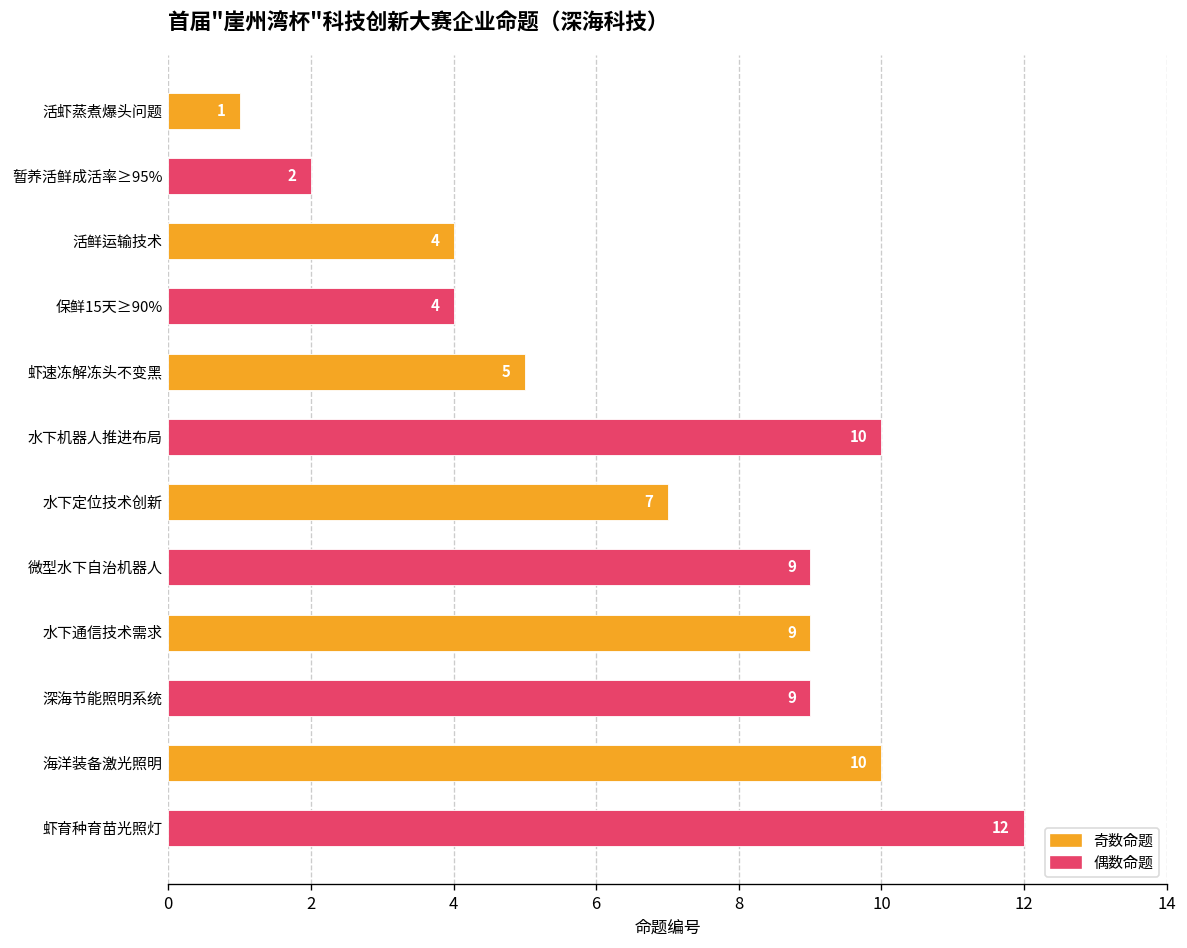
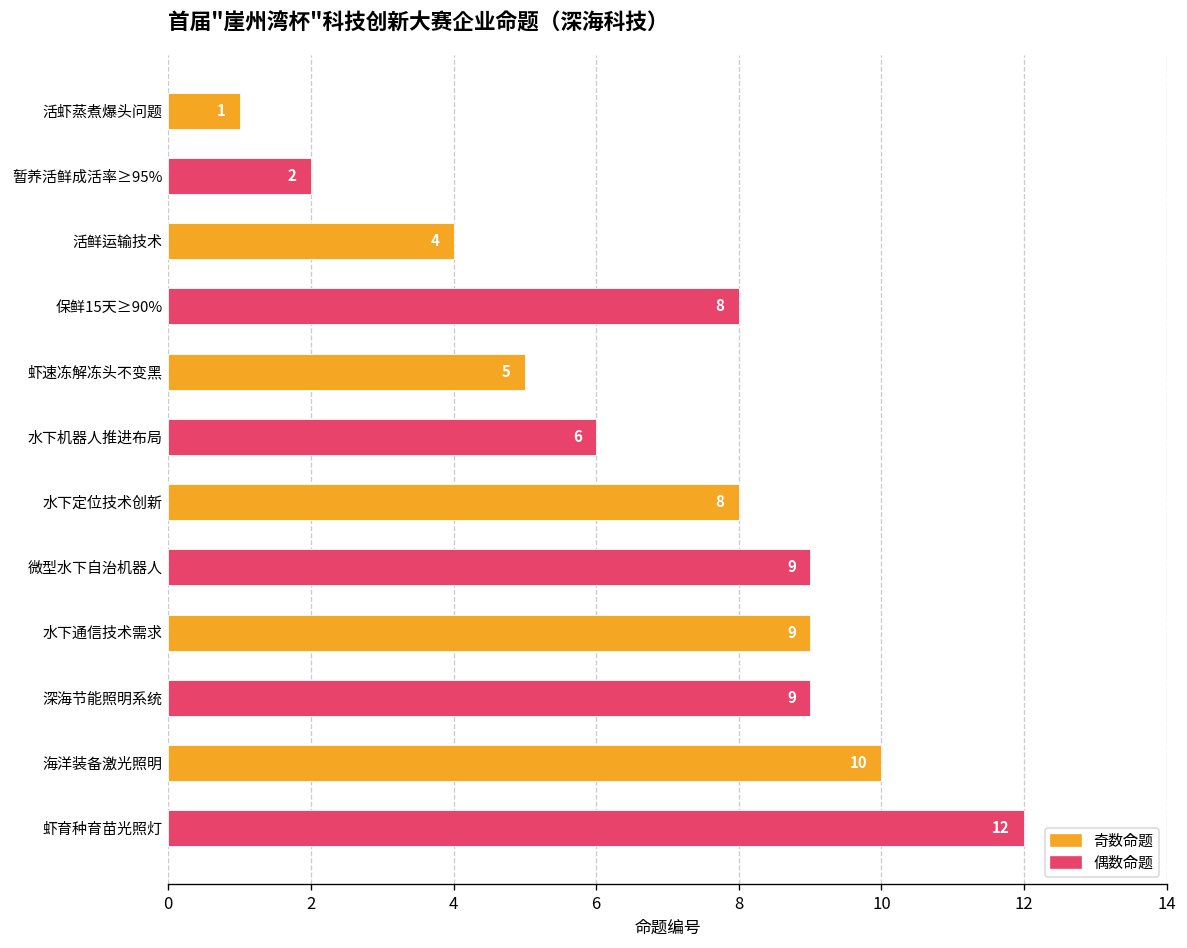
  {
    "活虾蒸煮爆头问题": 1,
    "暂养活鲜成活率≥95%": 2,
    "活鲜运输技术": 4,
-   "保鲜15天≥90%": 4,
+   "保鲜15天≥90%": 8,
    "虾速冻解冻头不变黑": 5,
-   "水下机器人推进布局": 10,
-   "水下定位技术创新": 7,
+   "水下机器人推进布局": 6,
+   "水下定位技术创新": 8,
    "微型水下自治机器人": 9,
    "水下通信技术需求": 9,
    "深海节能照明系统": 9,
    "海洋装备激光照明": 10,
    "虾育种育苗光照灯": 12
  }
